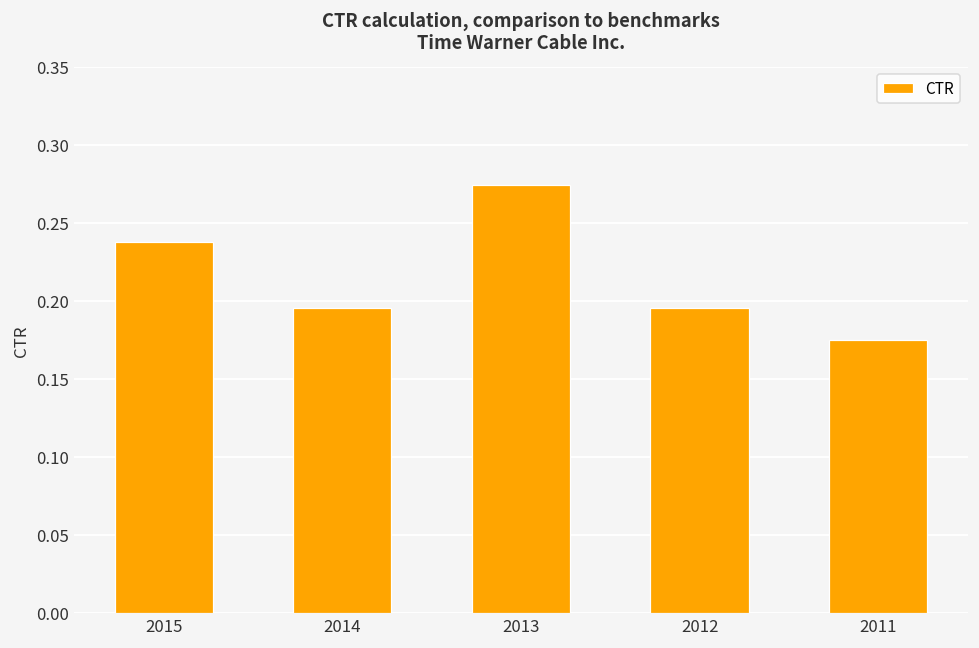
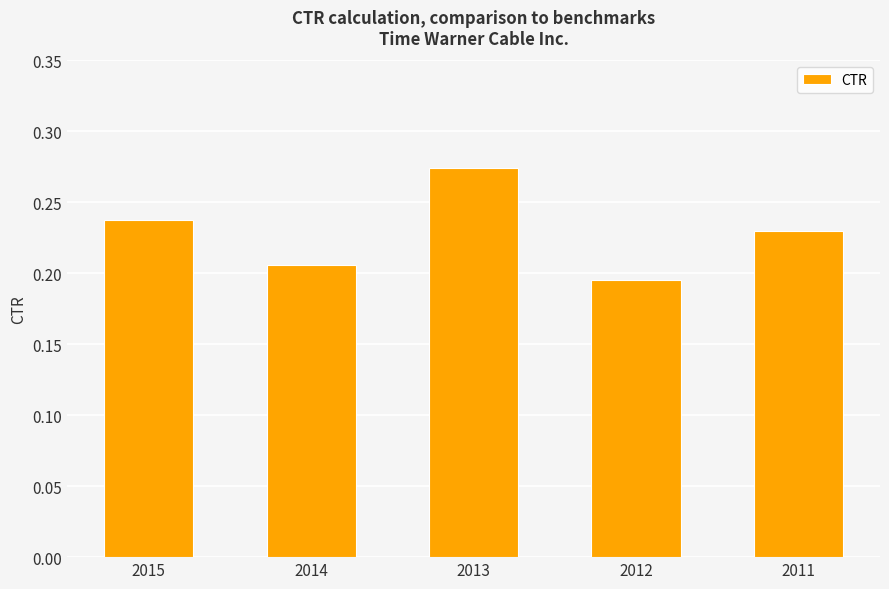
  {
    "2015": 0.238,
-   "2014": 0.195,
+   "2014": 0.206,
    "2013": 0.274,
    "2012": 0.195,
-   "2011": 0.175
+   "2011": 0.230
  }
